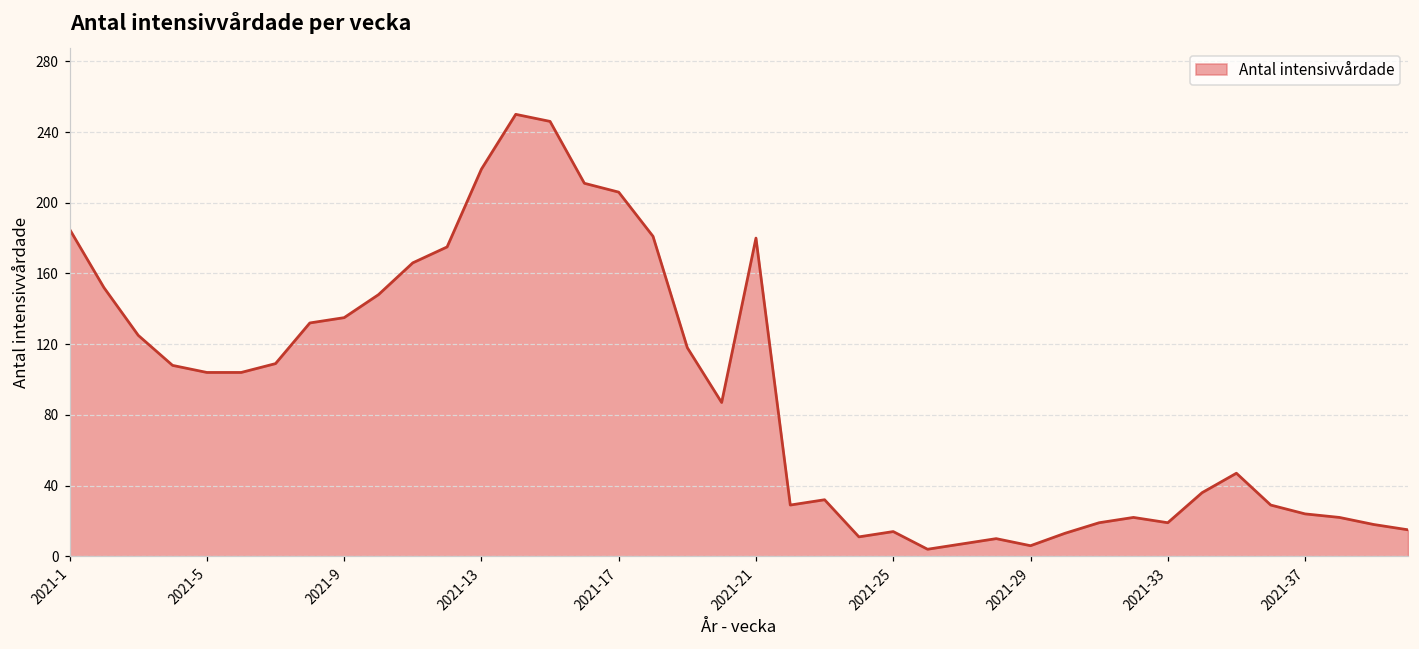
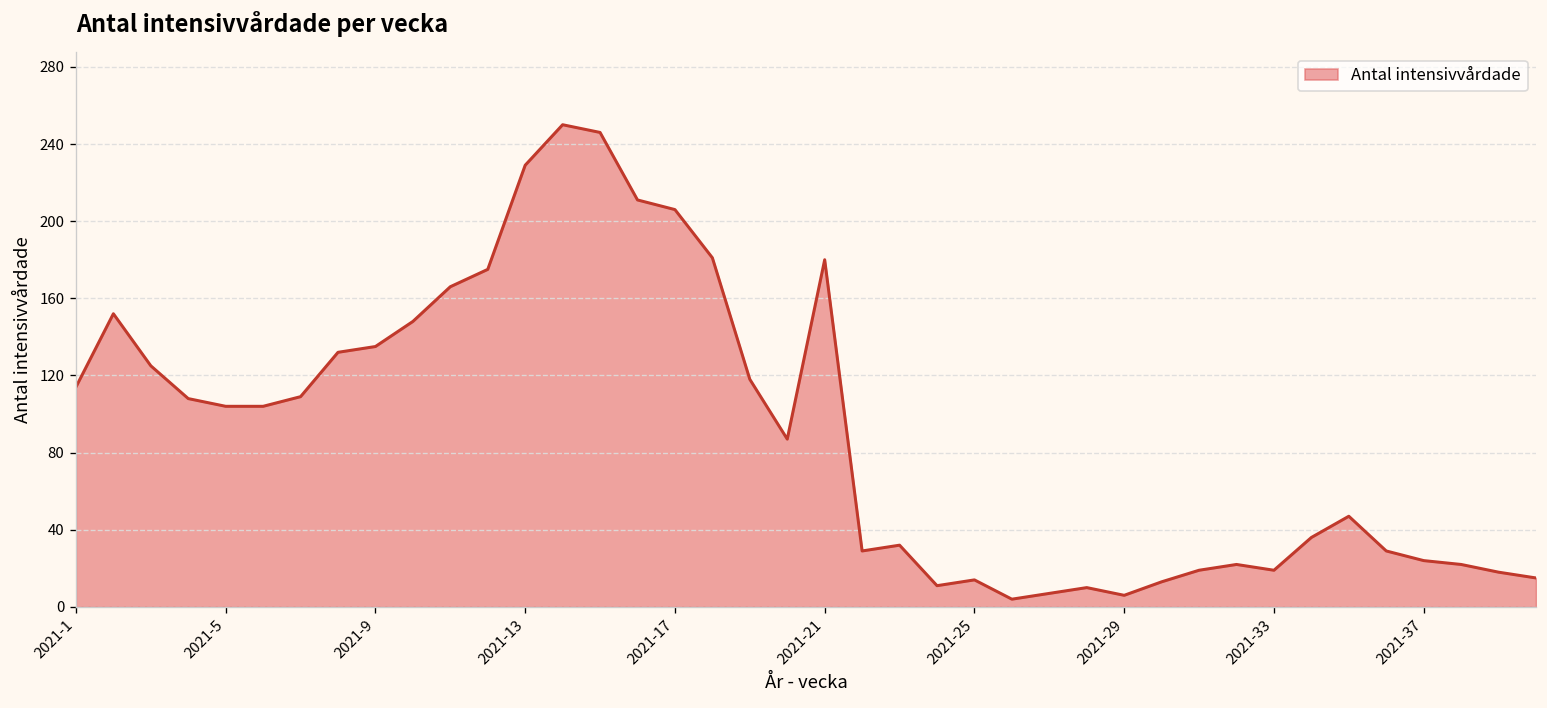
  {
-   "2021-1": 185,
+   "2021-1": 114,
    "2021-5": 104,
    "2021-9": 135,
-   "2021-13": 219,
+   "2021-13": 229,
    "2021-17": 206,
    "2021-21": 180,
    "2021-25": 14,
    "2021-29": 6,
    "2021-33": 19,
    "2021-37": 24
  }
